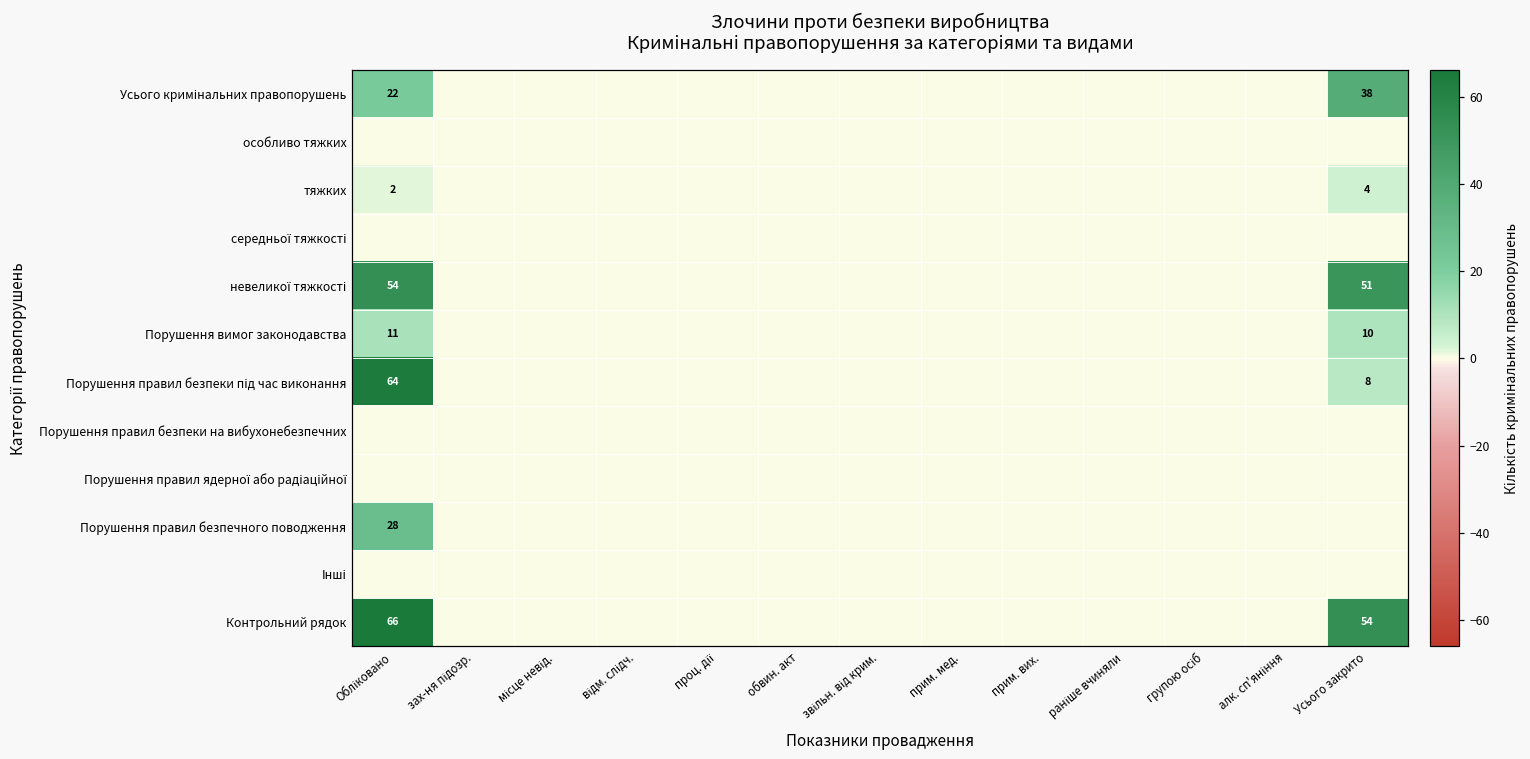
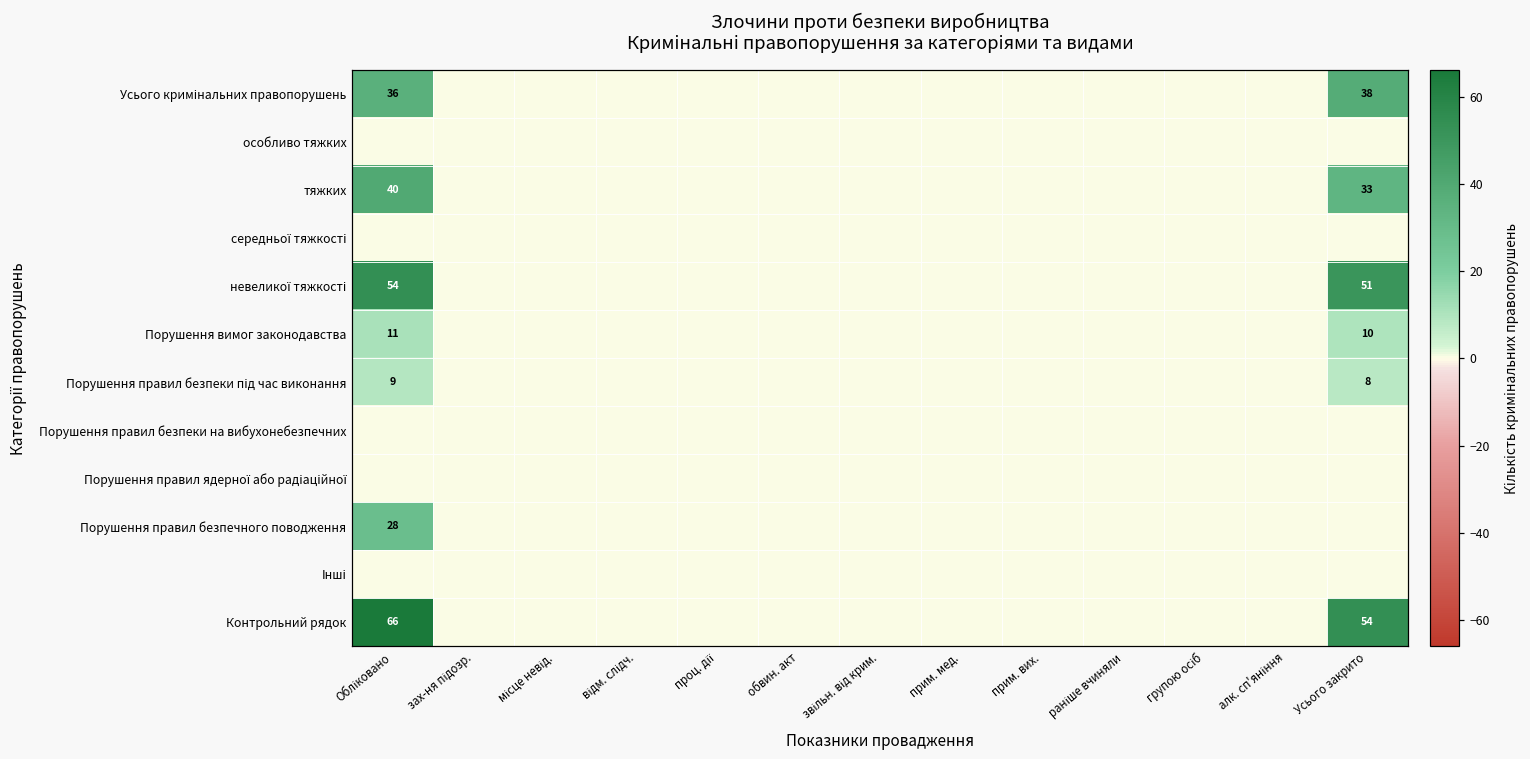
  {
    "Усього кримінальних правопорушень": {
-     "Обліковано": 22,
+     "Обліковано": 36,
      "Усього закрито": 38
    },
    "тяжких": {
-     "Обліковано": 2,
-     "Усього закрито": 4
+     "Обліковано": 40,
+     "Усього закрито": 33
    },
    "невеликої тяжкості": {
      "Обліковано": 54,
      "Усього закрито": 51
    },
    "Порушення вимог законодавства": {
      "Обліковано": 11,
      "Усього закрито": 10
    },
    "Порушення правил безпеки під час виконання": {
-     "Обліковано": 64,
+     "Обліковано": 9,
      "Усього закрито": 8
    },
    "Порушення правил безпечного поводження": {
      "Обліковано": 28
    },
    "Контрольний рядок": {
      "Обліковано": 66,
      "Усього закрито": 54
    }
  }
